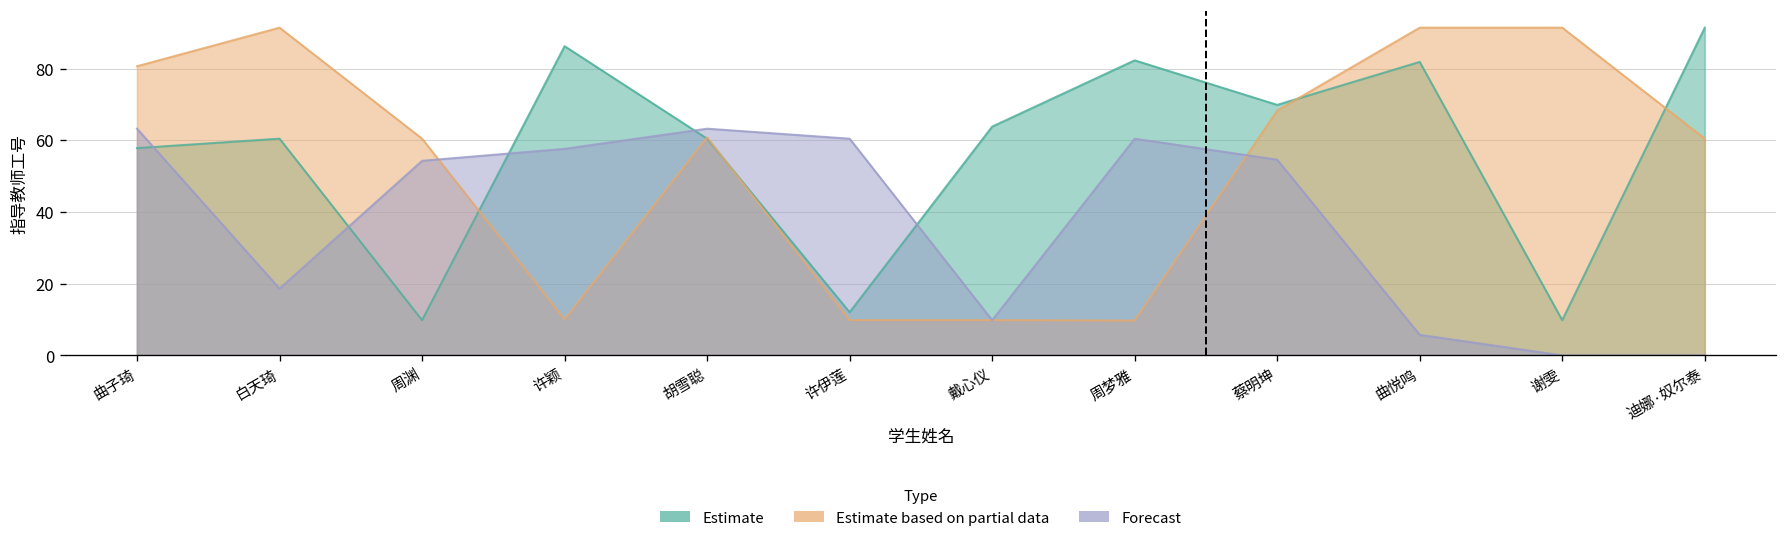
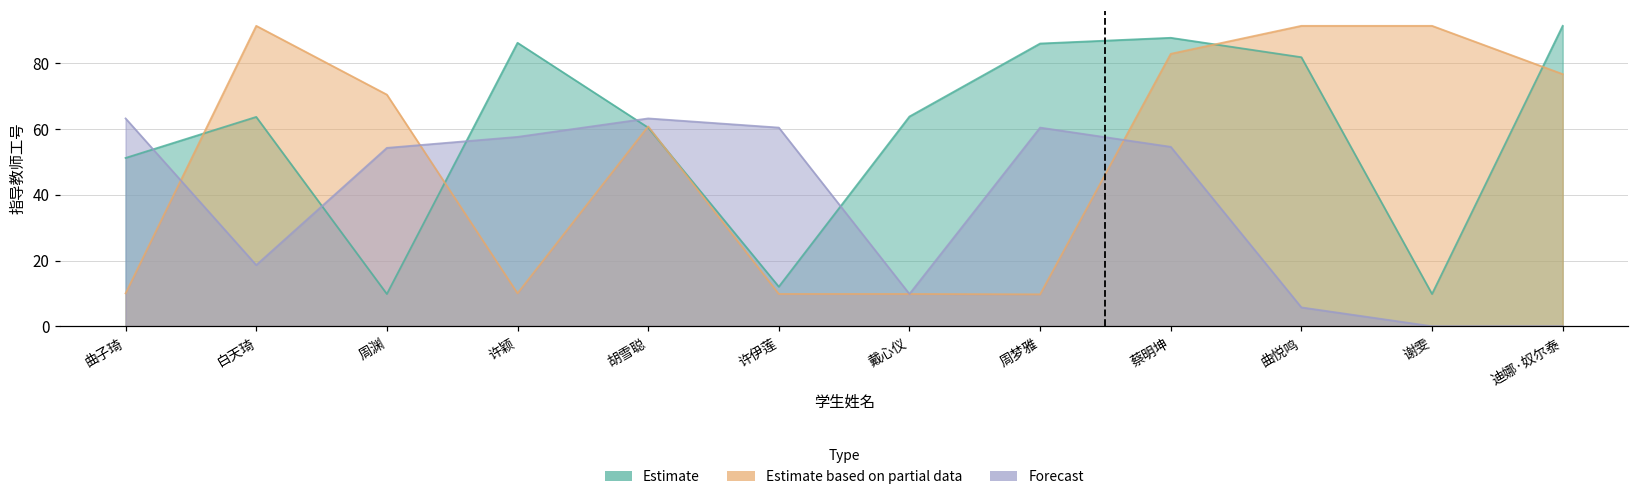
  {
    "Estimate": {
-     "曲子琦": 58,
-     "白天琦": 60,
+     "曲子琦": 51,
+     "白天琦": 64,
      "周渊": 10,
      "许颖": 86,
      "许伊莲": 12,
      "戴心仪": 64,
-     "周梦雅": 82,
-     "蔡明坤": 70,
+     "周梦雅": 86,
+     "蔡明坤": 88,
      "曲悦鸣": 82,
      "谢雯": 10,
      "迪娜·奴尔泰": 91
    },
    "Estimate based on partial data": {
-     "曲子琦": 81,
+     "曲子琦": 10,
      "白天琦": 91,
-     "周渊": 60,
+     "周渊": 70,
      "许颖": 10,
      "许伊莲": 10,
      "周梦雅": 10,
-     "蔡明坤": 68,
+     "蔡明坤": 83,
      "曲悦鸣": 91,
      "谢雯": 91,
-     "迪娜·奴尔泰": 60
+     "迪娜·奴尔泰": 77
    },
    "Forecast": {
      "曲子琦": 63,
      "白天琦": 19,
      "周渊": 54,
      "许颖": 58,
      "胡雪聪": 63,
      "许伊莲": 60,
      "周梦雅": 60,
      "蔡明坤": 55,
      "曲悦鸣": 6,
      "谢雯": 0,
      "迪娜·奴尔泰": 0
    }
  }
